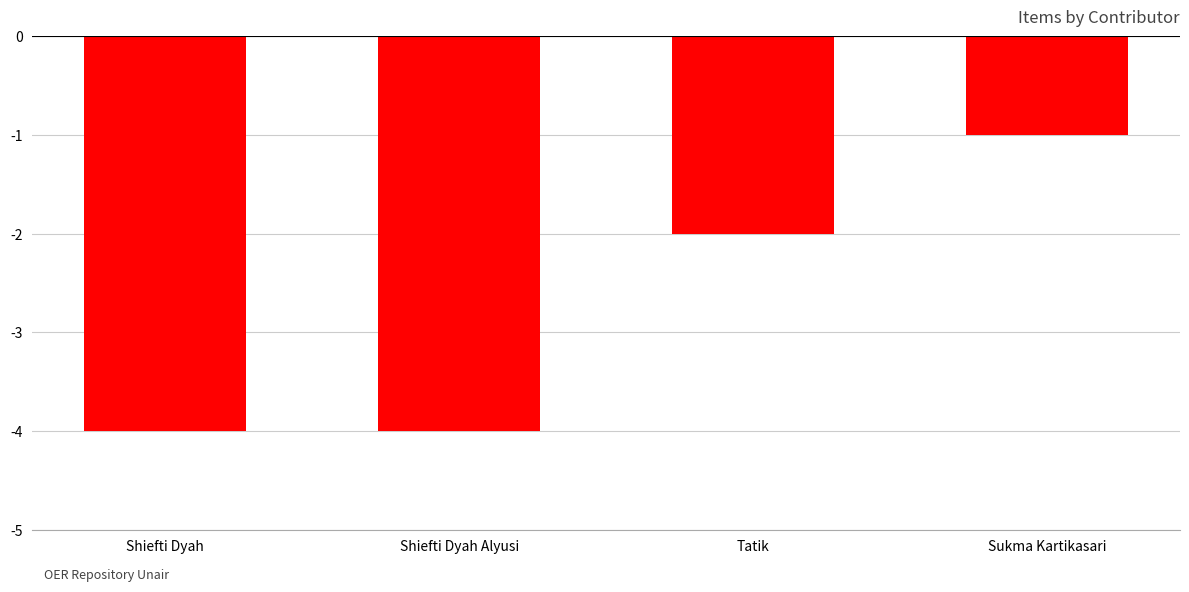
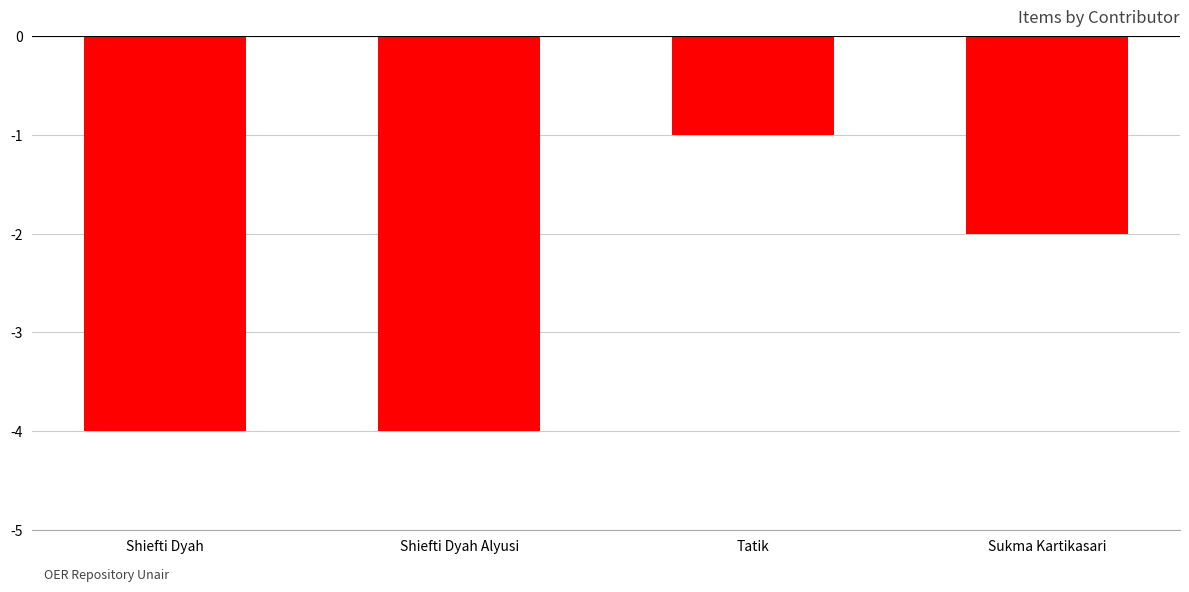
  {
    "Shiefti Dyah": -4,
    "Shiefti Dyah Alyusi": -4,
-   "Tatik": -2,
-   "Sukma Kartikasari": -1
+   "Tatik": -1,
+   "Sukma Kartikasari": -2
  }
